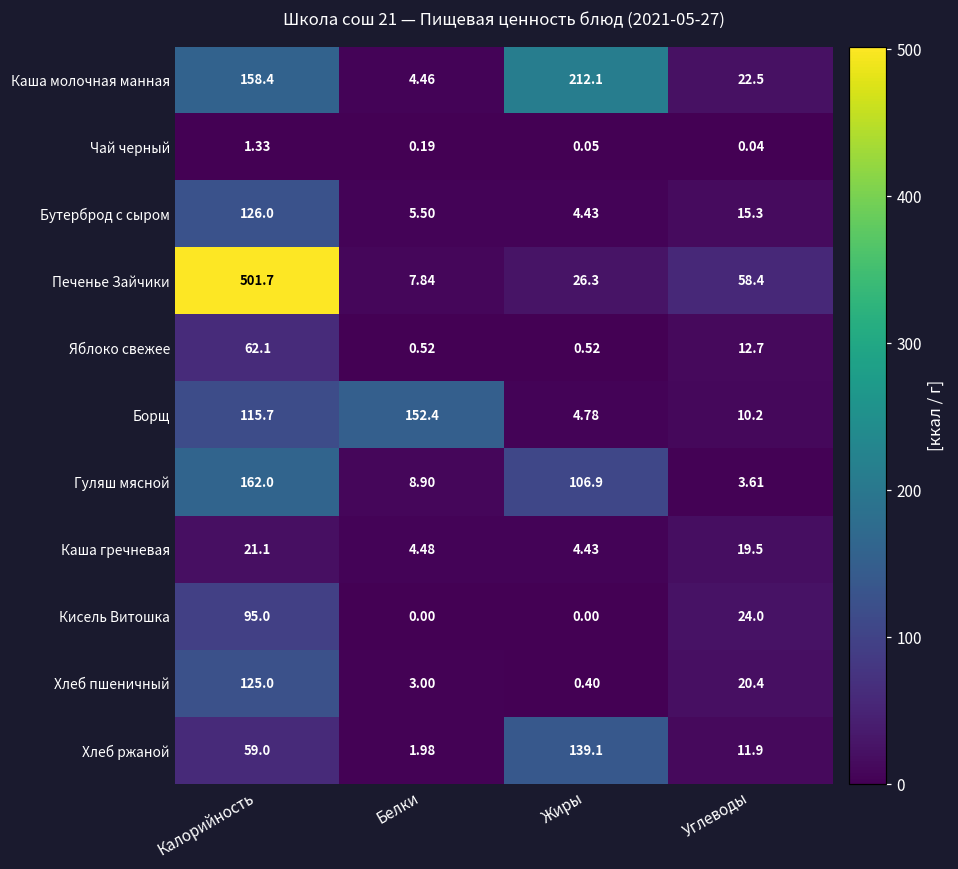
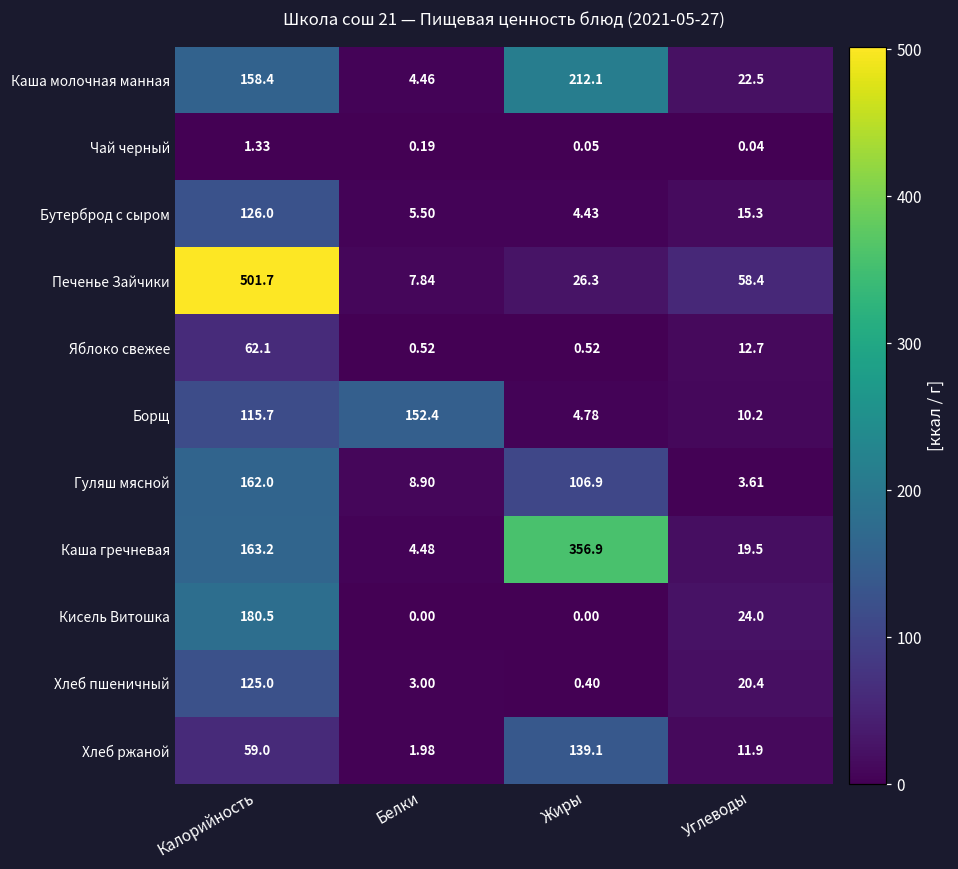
  {
    "Каша молочная манная": {
      "Калорийность": 158.4,
      "Белки": 4.46,
      "Жиры": 212.1,
      "Углеводы": 22.5
    },
    "Чай черный": {
      "Калорийность": 1.33,
      "Белки": 0.19,
      "Жиры": 0.05,
      "Углеводы": 0.04
    },
    "Бутерброд с сыром": {
      "Калорийность": 126.0,
      "Белки": 5.50,
      "Жиры": 4.43,
      "Углеводы": 15.3
    },
    "Печенье Зайчики": {
      "Калорийность": 501.7,
      "Белки": 7.84,
      "Жиры": 26.3,
      "Углеводы": 58.4
    },
    "Яблоко свежее": {
      "Калорийность": 62.1,
      "Белки": 0.52,
      "Жиры": 0.52,
      "Углеводы": 12.7
    },
    "Борщ": {
      "Калорийность": 115.7,
      "Белки": 152.4,
      "Жиры": 4.78,
      "Углеводы": 10.2
    },
    "Гуляш мясной": {
      "Калорийность": 162.0,
      "Белки": 8.90,
      "Жиры": 106.9,
      "Углеводы": 3.61
    },
    "Каша гречневая": {
-     "Калорийность": 21.1,
+     "Калорийность": 163.2,
      "Белки": 4.48,
-     "Жиры": 4.43,
+     "Жиры": 356.9,
      "Углеводы": 19.5
    },
    "Кисель Витошка": {
-     "Калорийность": 95.0,
+     "Калорийность": 180.5,
      "Белки": 0.00,
      "Жиры": 0.00,
      "Углеводы": 24.0
    },
    "Хлеб пшеничный": {
      "Калорийность": 125.0,
      "Белки": 3.00,
      "Жиры": 0.40,
      "Углеводы": 20.4
    },
    "Хлеб ржаной": {
      "Калорийность": 59.0,
      "Белки": 1.98,
      "Жиры": 139.1,
      "Углеводы": 11.9
    }
  }
